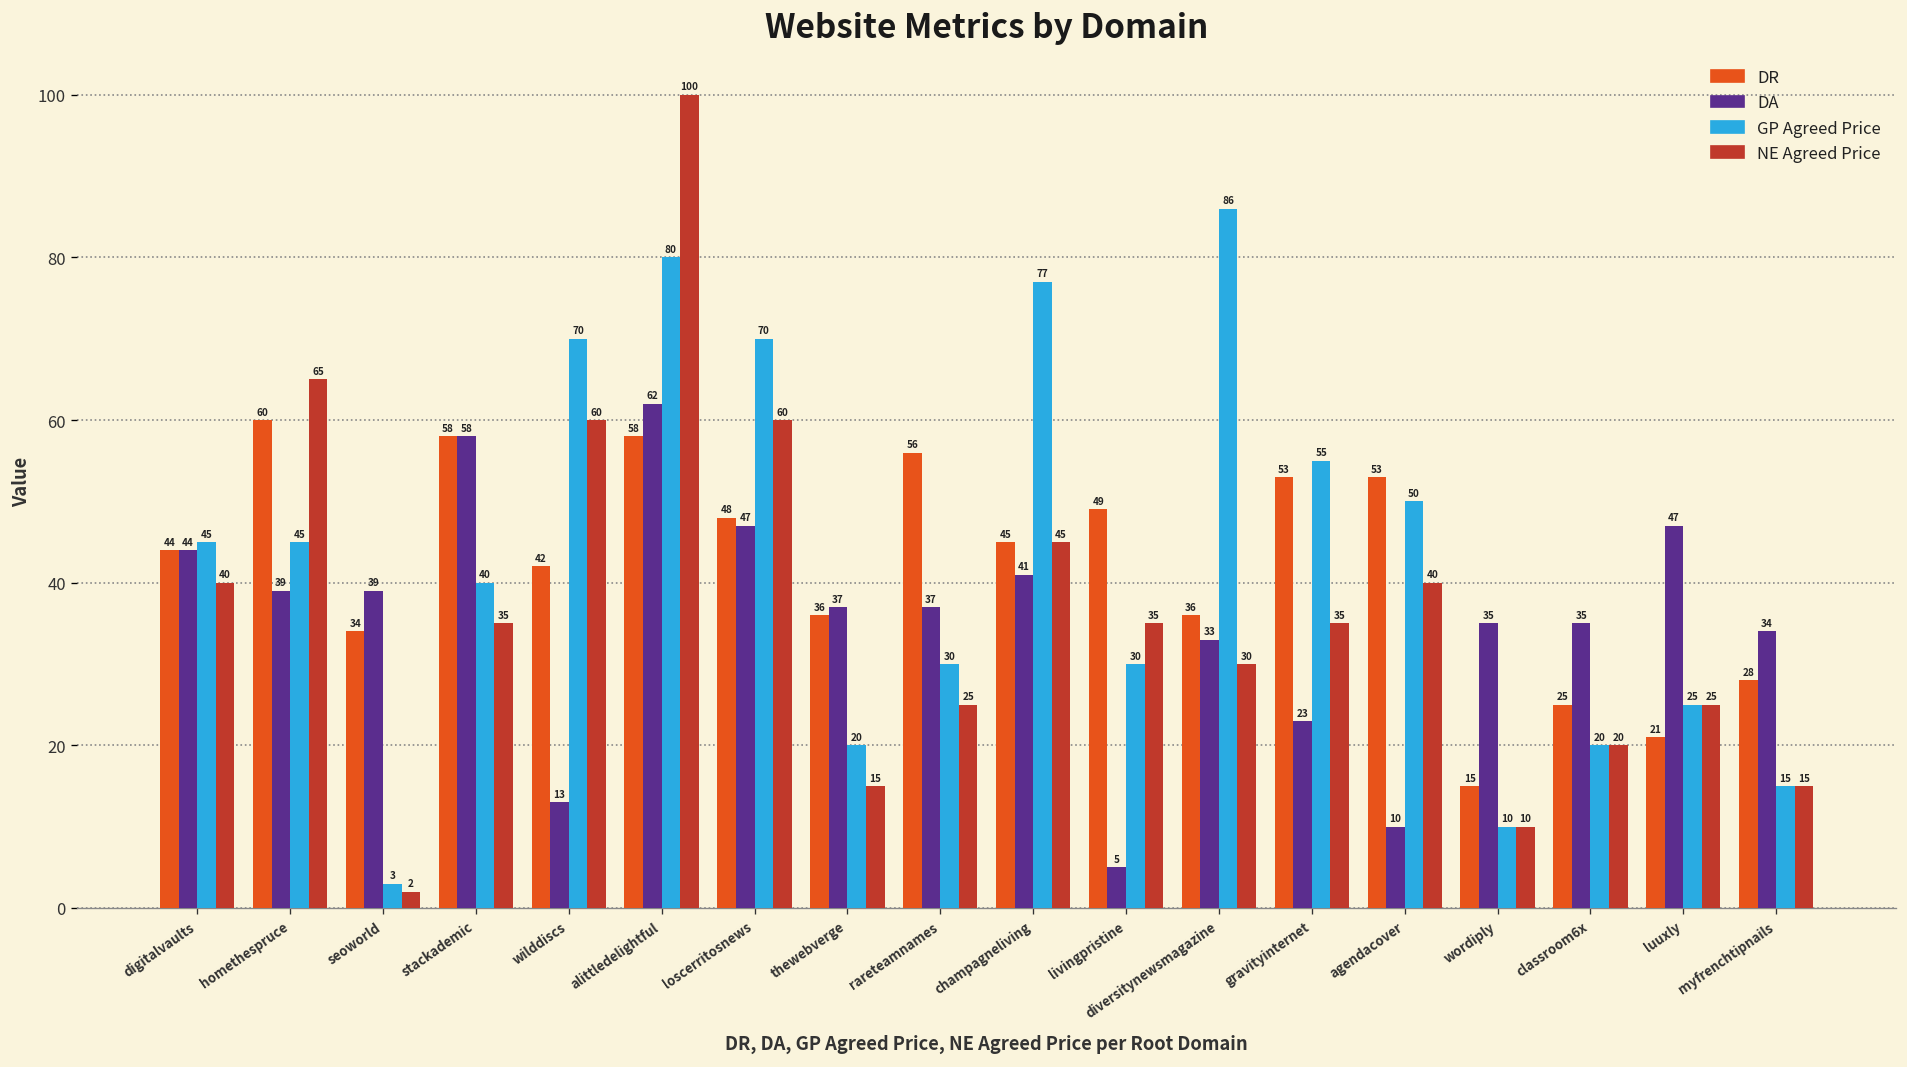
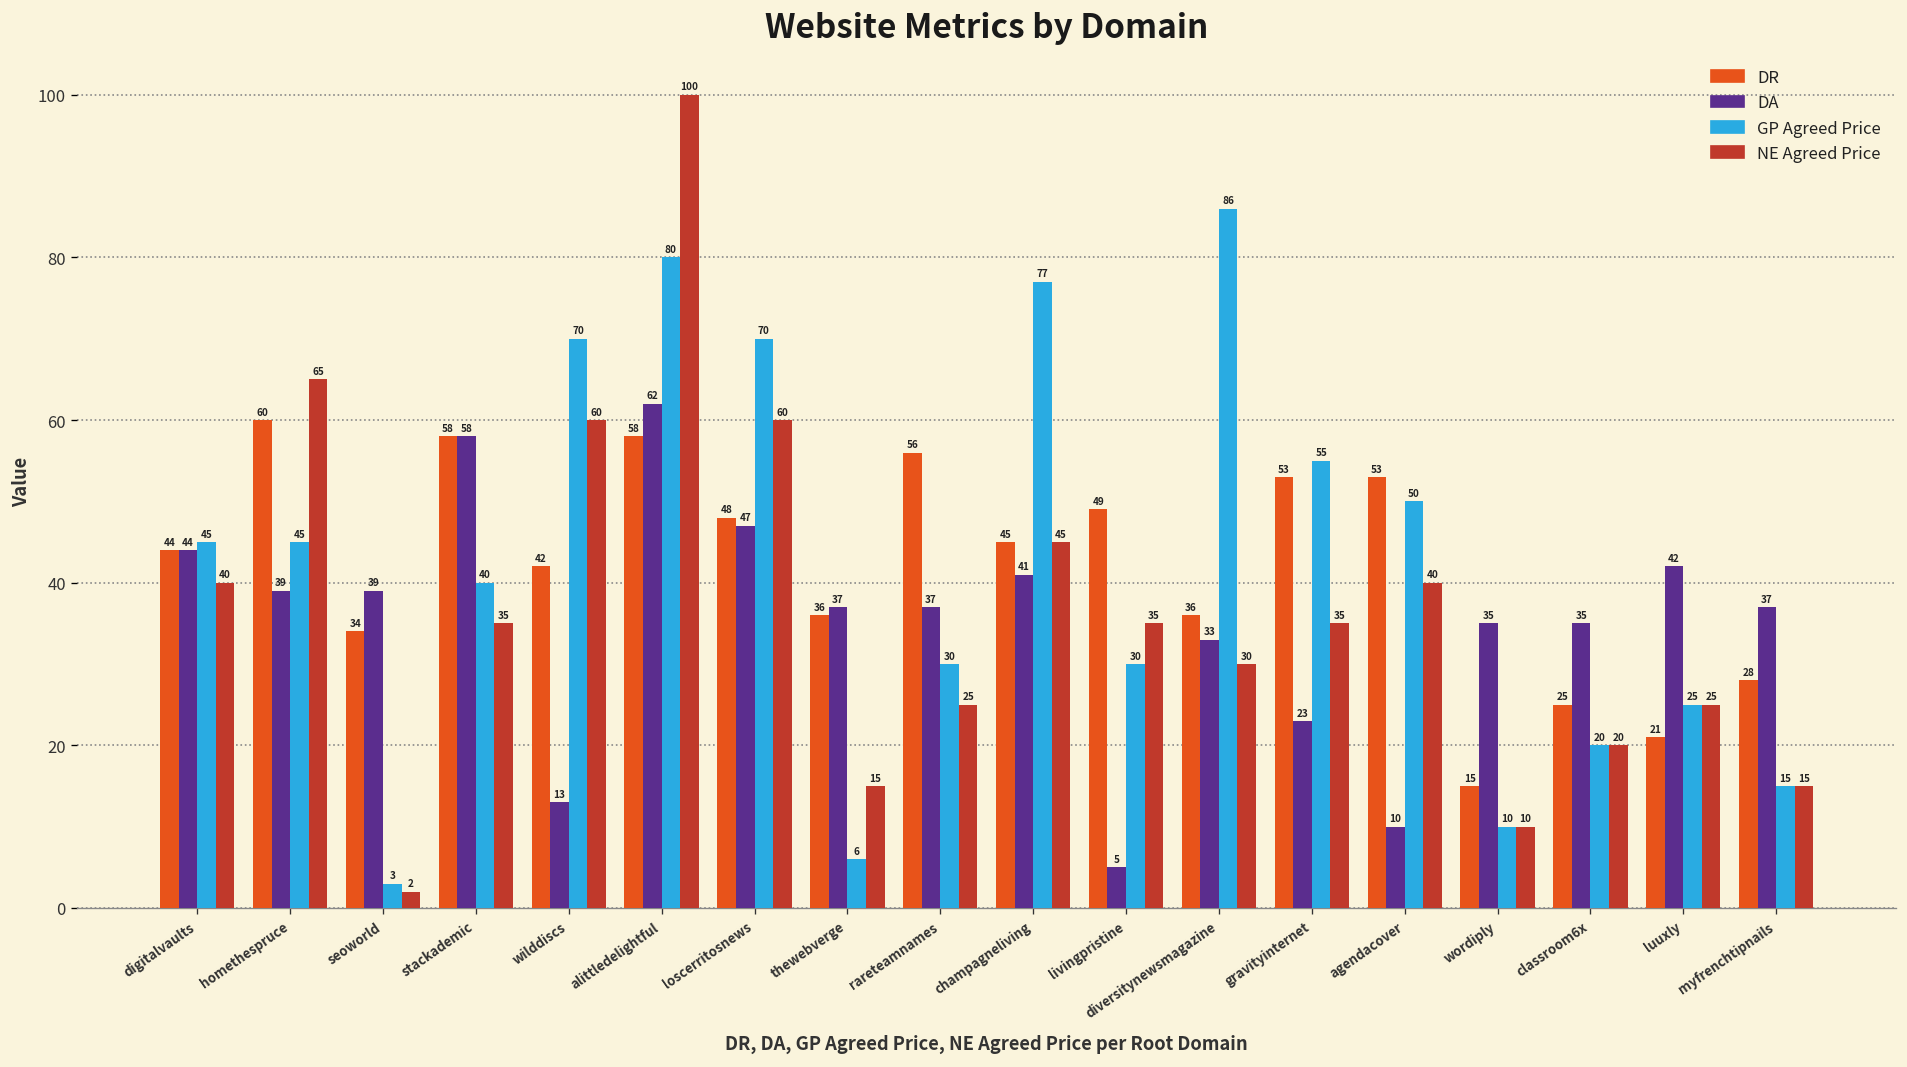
  {
    "DA": {
      "digitalvaults": 44,
      "homethespruce": 39,
      "seoworld": 39,
      "stackademic": 58,
      "wilddiscs": 13,
      "alittledelightful": 62,
      "loscerritosnews": 47,
      "thewebverge": 37,
      "rareteamnames": 37,
      "champagneliving": 41,
      "livingpristine": 5,
      "diversitynewsmagazine": 33,
      "gravityinternet": 23,
      "agendacover": 10,
      "wordiply": 35,
      "classroom6x": 35,
-     "luuxly": 47,
-     "myfrenchtipnails": 34
+     "luuxly": 42,
+     "myfrenchtipnails": 37
    },
    "GP Agreed Price": {
      "digitalvaults": 45,
      "homethespruce": 45,
      "seoworld": 3,
      "stackademic": 40,
      "wilddiscs": 70,
      "alittledelightful": 80,
      "loscerritosnews": 70,
-     "thewebverge": 20,
+     "thewebverge": 6,
      "rareteamnames": 30,
      "champagneliving": 77,
      "livingpristine": 30,
      "diversitynewsmagazine": 86,
      "gravityinternet": 55,
      "agendacover": 50,
      "wordiply": 10,
      "classroom6x": 20,
      "luuxly": 25,
      "myfrenchtipnails": 15
    }
  }
